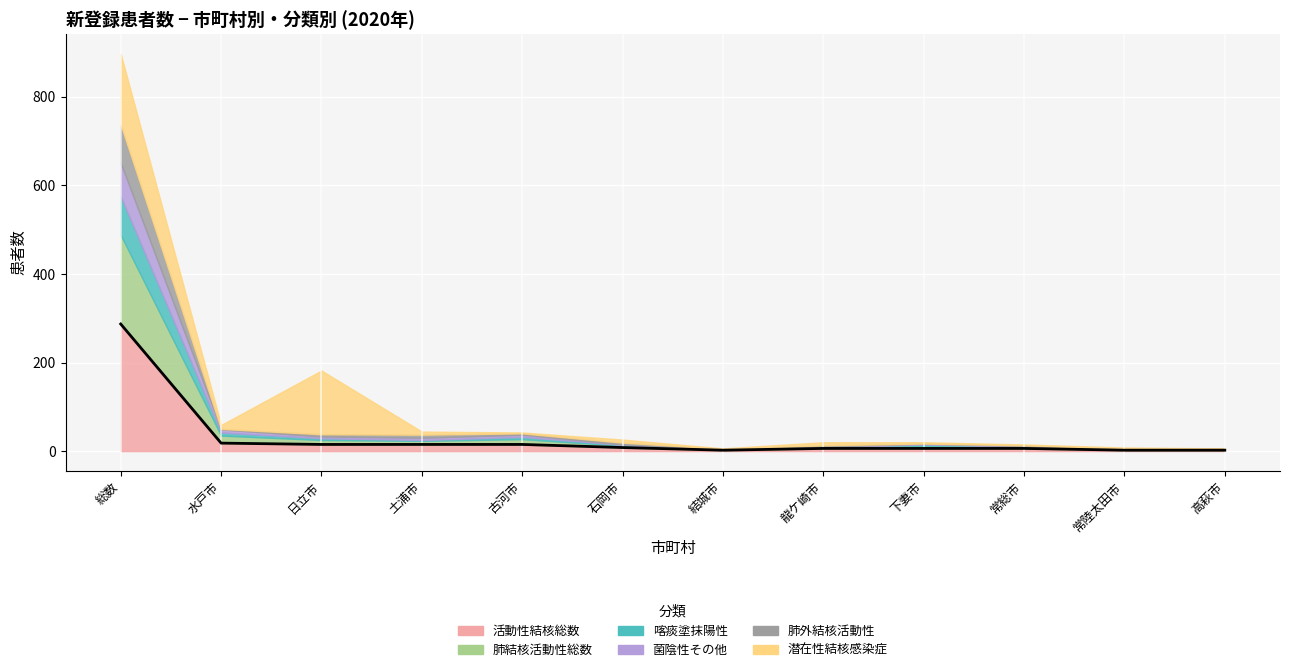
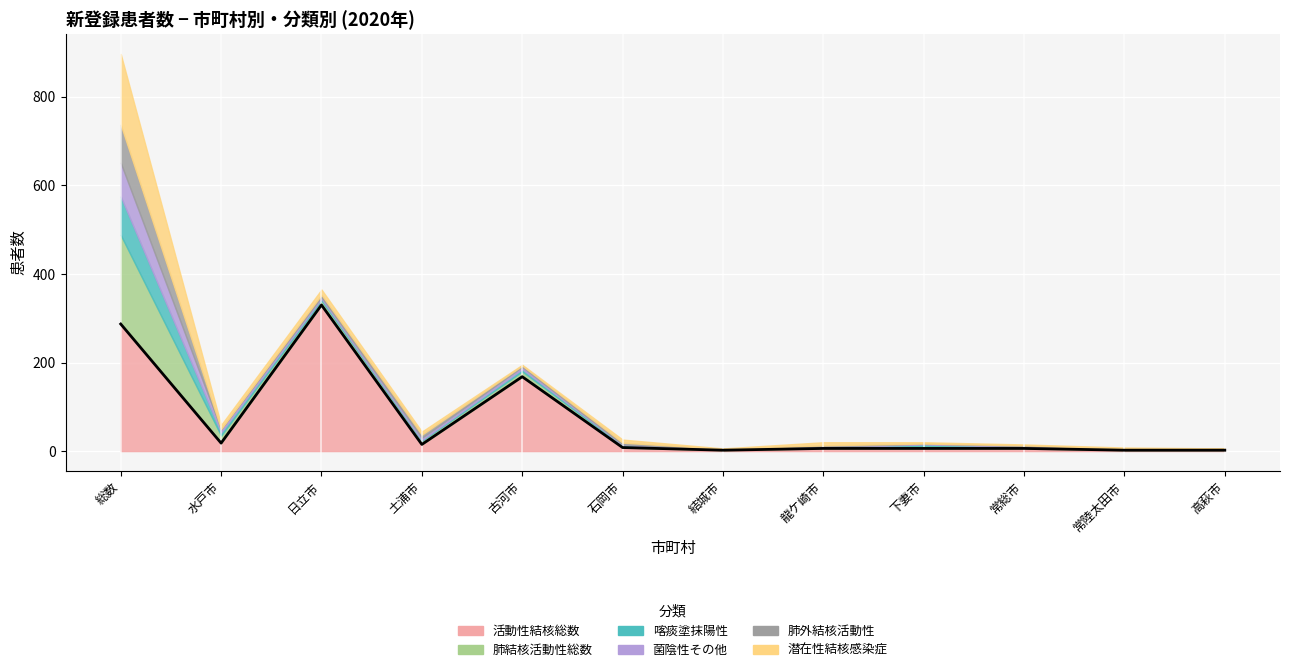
  {
    "活動性結核総数": {
      "総数": 290,
      "水戸市": 20,
-     "日立市": 20,
+     "日立市": 330,
      "土浦市": 20,
-     "古河市": 20,
+     "古河市": 170,
      "下妻市": 10
    },
    "喀痰塗抹陽性": {
      "総数": 90,
      "水戸市": 10
    },
    "菌陰性その他": {
      "総数": 80
    },
    "潜在性結核感染症": {
      "総数": 160,
      "水戸市": 10,
-     "日立市": 140,
+     "日立市": 10,
      "土浦市": 10,
      "石岡市": 10,
      "龍ケ崎市": 10
    }
  }
